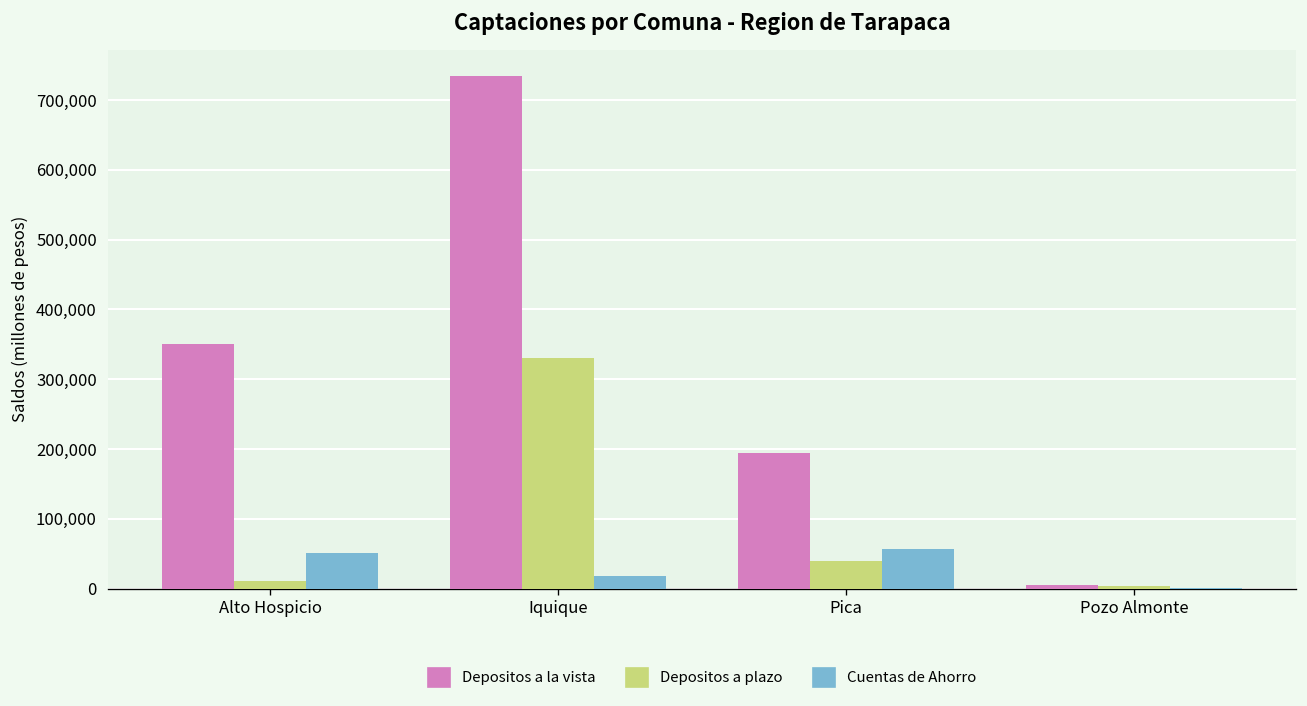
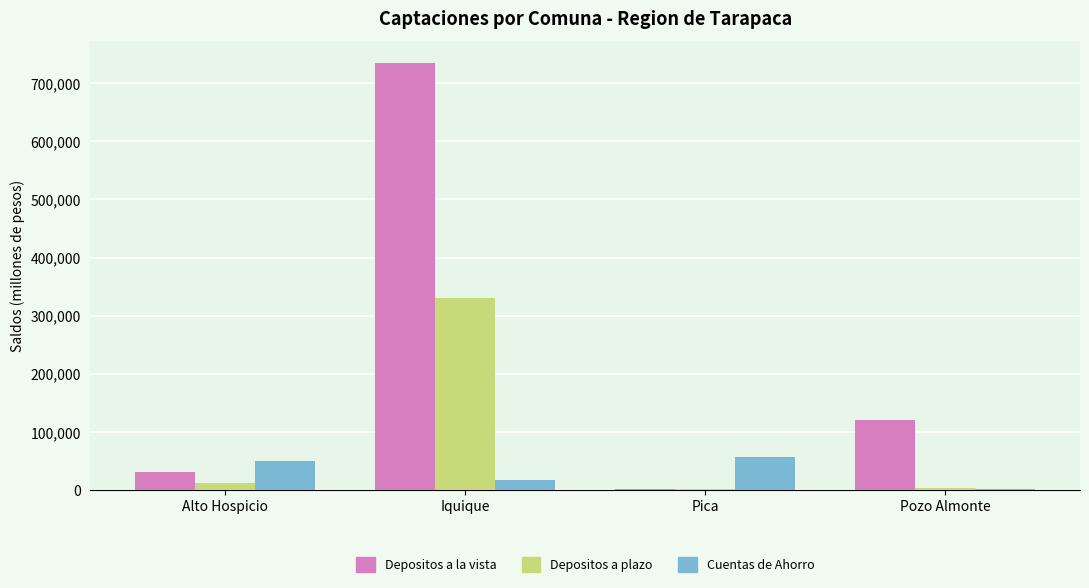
  {
    "Depositos a la vista": {
-     "Alto Hospicio": "350,000",
+     "Alto Hospicio": "30,000",
      "Iquique": "740,000",
-     "Pica": "190,000",
-     "Pozo Almonte": "10,000"
+     "Pica": "0",
+     "Pozo Almonte": "120,000"
    },
    "Depositos a plazo": {
      "Alto Hospicio": "10,000",
      "Iquique": "330,000",
-     "Pica": "40,000"
+     "Pica": "0"
    },
    "Cuentas de Ahorro": {
      "Alto Hospicio": "50,000",
      "Iquique": "20,000",
      "Pica": "60,000"
    }
  }
